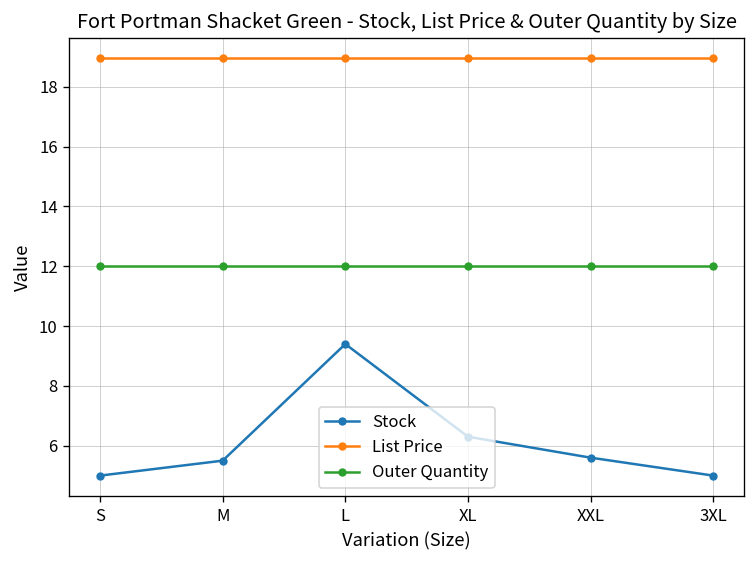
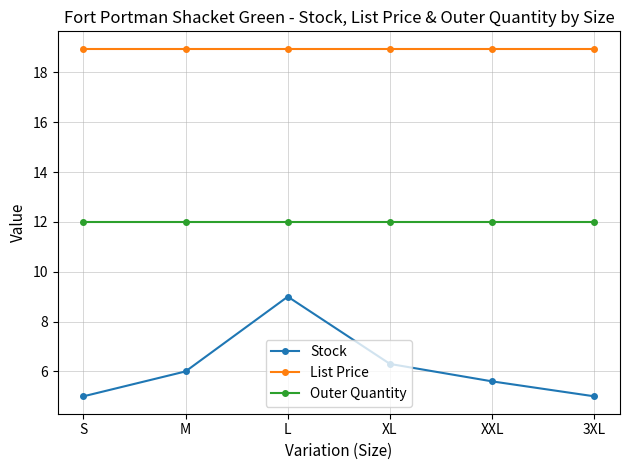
  {
    "Stock": {
      "S": 5.0,
-     "M": 5.5,
-     "L": 9.4,
+     "M": 6.0,
+     "L": 9.0,
      "XXL": 5.6,
      "3XL": 5.0
    },
    "List Price": {
      "S": 19.0,
      "M": 19.0,
      "L": 19.0,
      "XL": 19.0,
      "XXL": 19.0,
      "3XL": 19.0
    },
    "Outer Quantity": {
      "S": 12.0,
      "M": 12.0,
      "L": 12.0,
      "XL": 12.0,
      "XXL": 12.0,
      "3XL": 12.0
    }
  }
